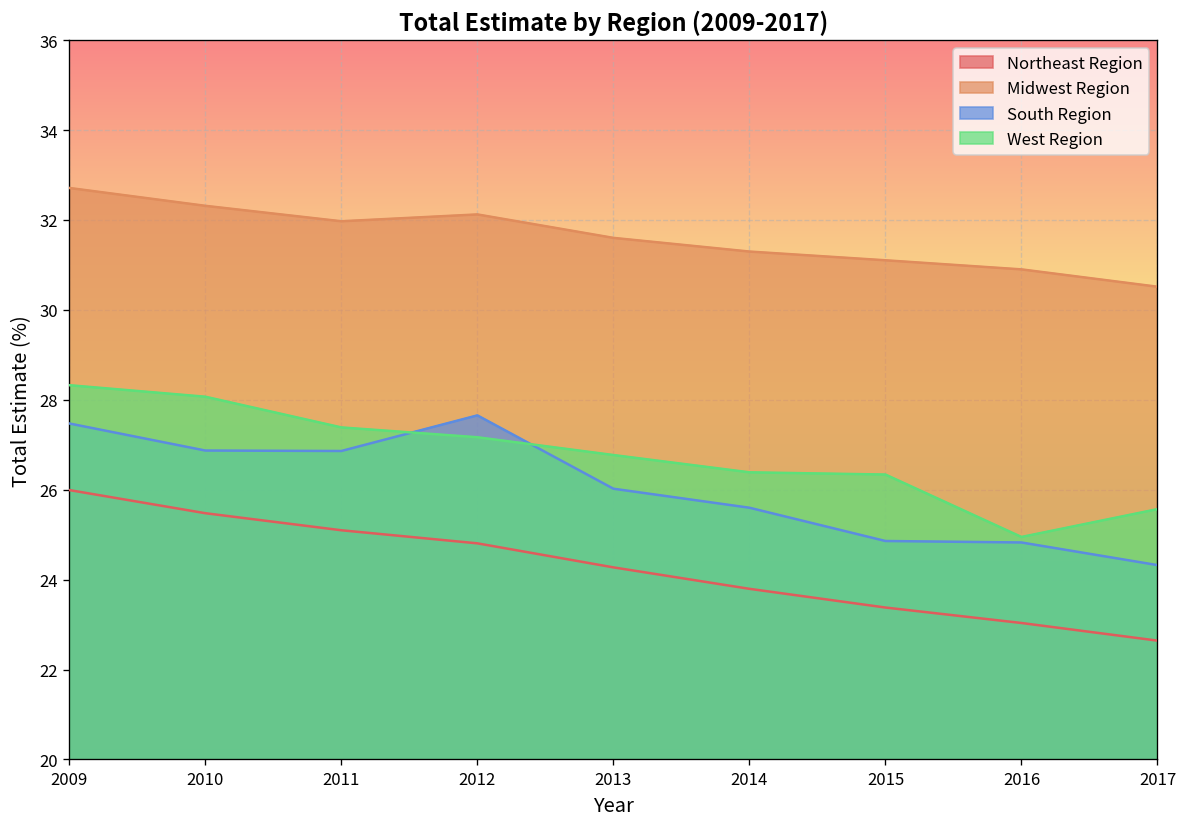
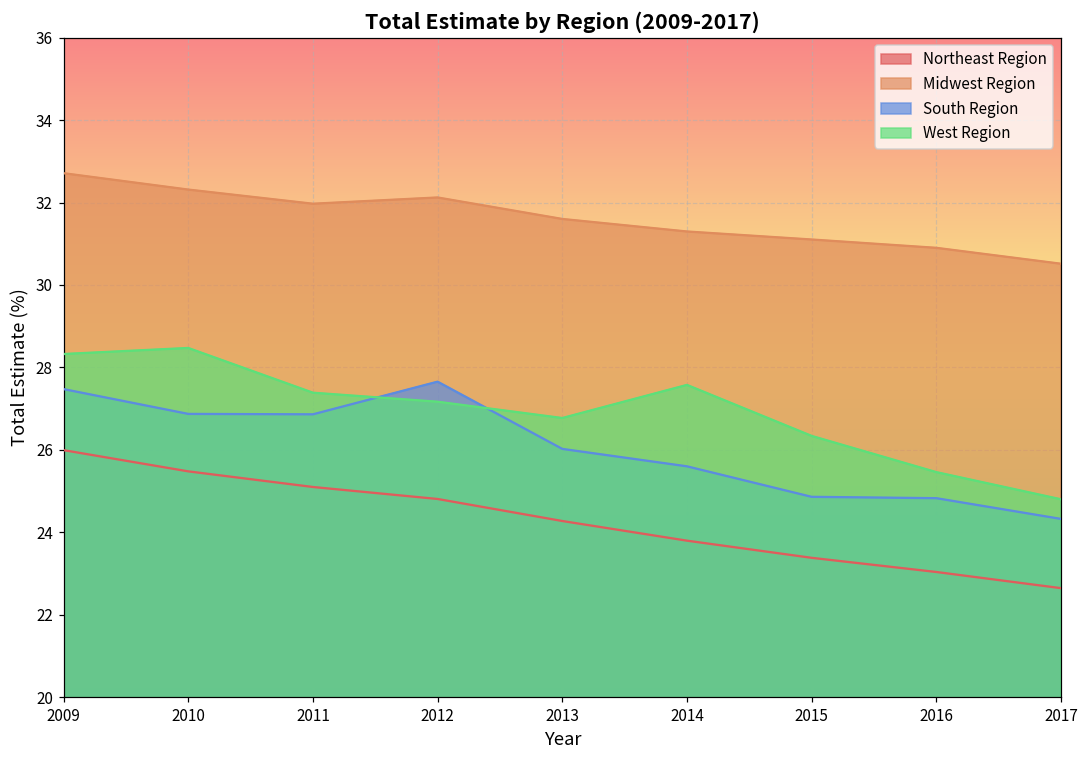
  {
    "South Region": {
      "2009": 27.5,
      "2010": 26.9,
      "2011": 26.9,
      "2012": 27.7,
      "2013": 26.0,
      "2014": 25.6,
      "2015": 24.9,
      "2016": 24.8,
      "2017": 24.3
    },
    "West Region": {
      "2009": 28.3,
-     "2010": 28.1,
+     "2010": 28.5,
      "2011": 27.4,
      "2012": 27.2,
      "2013": 26.8,
-     "2014": 26.4,
+     "2014": 27.6,
      "2015": 26.3,
-     "2016": 24.9,
-     "2017": 25.6
+     "2016": 25.5,
+     "2017": 24.8
    }
  }
